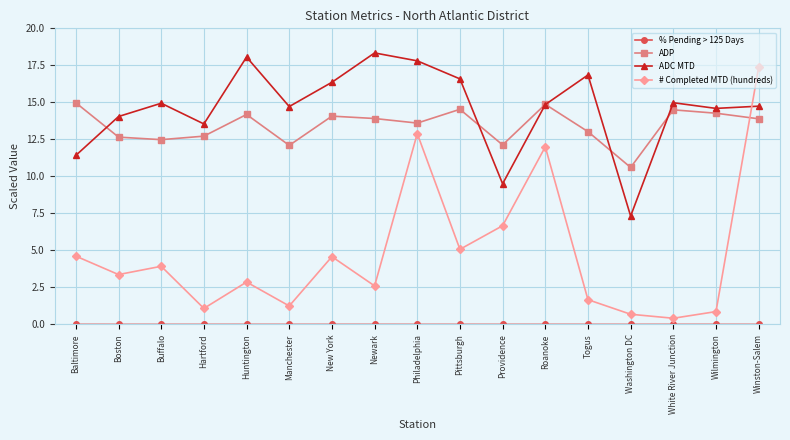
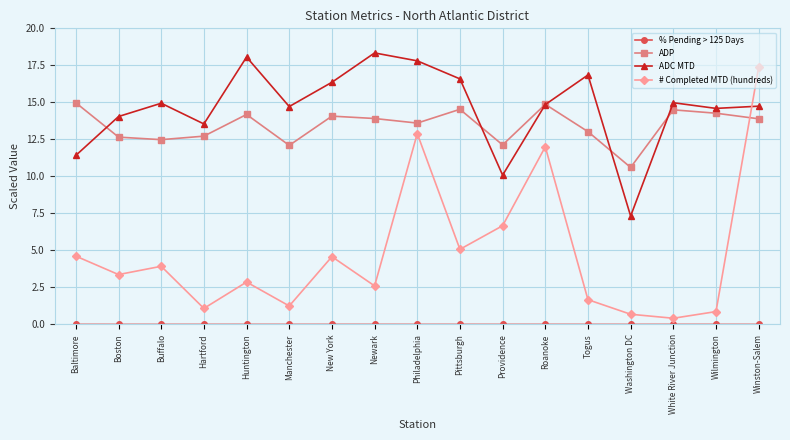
  {
    "% Pending > 125 Days": {
      "Baltimore": 0.0,
      "Boston": 0.0,
      "Buffalo": 0.0,
      "Hartford": 0.0,
      "Huntington": 0.0,
      "Manchester": 0.0,
      "New York": 0.0,
      "Newark": 0.0,
      "Philadelphia": 0.0,
      "Pittsburgh": 0.0,
      "Providence": 0.0,
      "Roanoke": 0.0,
      "Togus": 0.0,
      "Washington DC": 0.0,
      "White River Junction": 0.0,
      "Wilmington": 0.0,
      "Winston-Salem": 0.0
    },
    "ADC MTD": {
      "Baltimore": 11.4,
      "Boston": 14.0,
      "Buffalo": 14.9,
      "Hartford": 13.5,
      "Huntington": 18.1,
      "Manchester": 14.7,
      "New York": 16.4,
      "Newark": 18.3,
      "Philadelphia": 17.8,
      "Pittsburgh": 16.6,
-     "Providence": 9.5,
+     "Providence": 10.1,
      "Togus": 16.8,
      "Washington DC": 7.3,
      "White River Junction": 15.0,
      "Wilmington": 14.6,
      "Winston-Salem": 14.7
    }
  }
